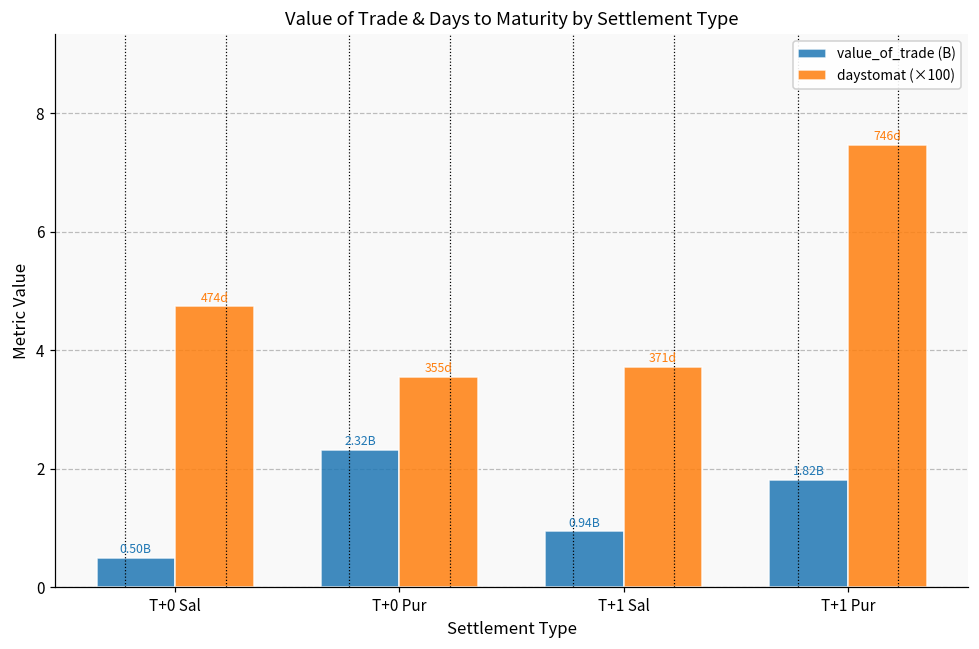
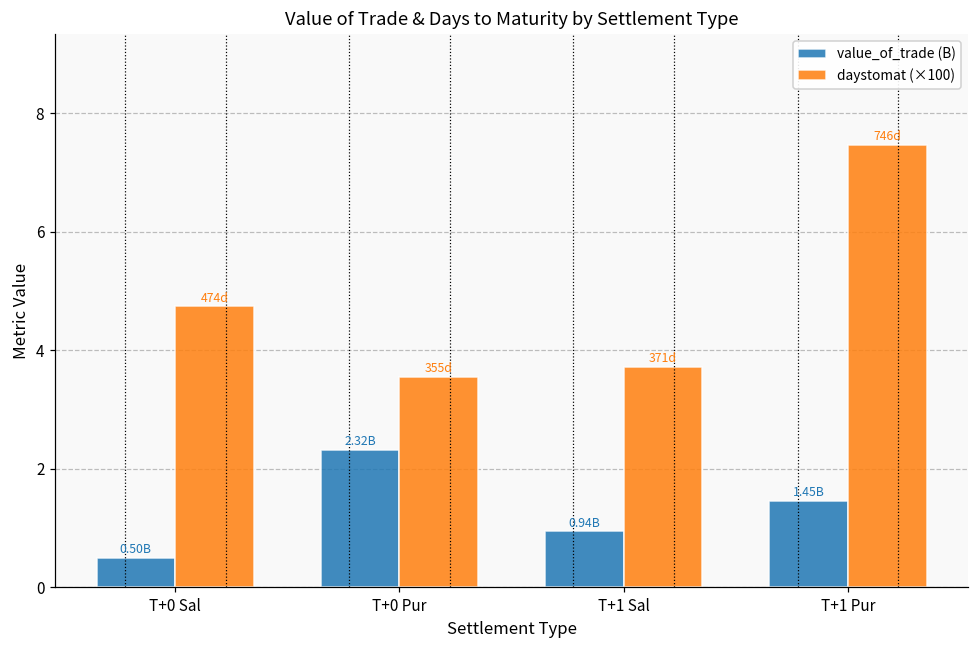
  {
    "value_of_trade (B)": {
      "T+0 Sal": "0.50B",
      "T+0 Pur": "2.32B",
      "T+1 Sal": "0.94B",
-     "T+1 Pur": "1.82B"
+     "T+1 Pur": "1.45B"
    }
  }
